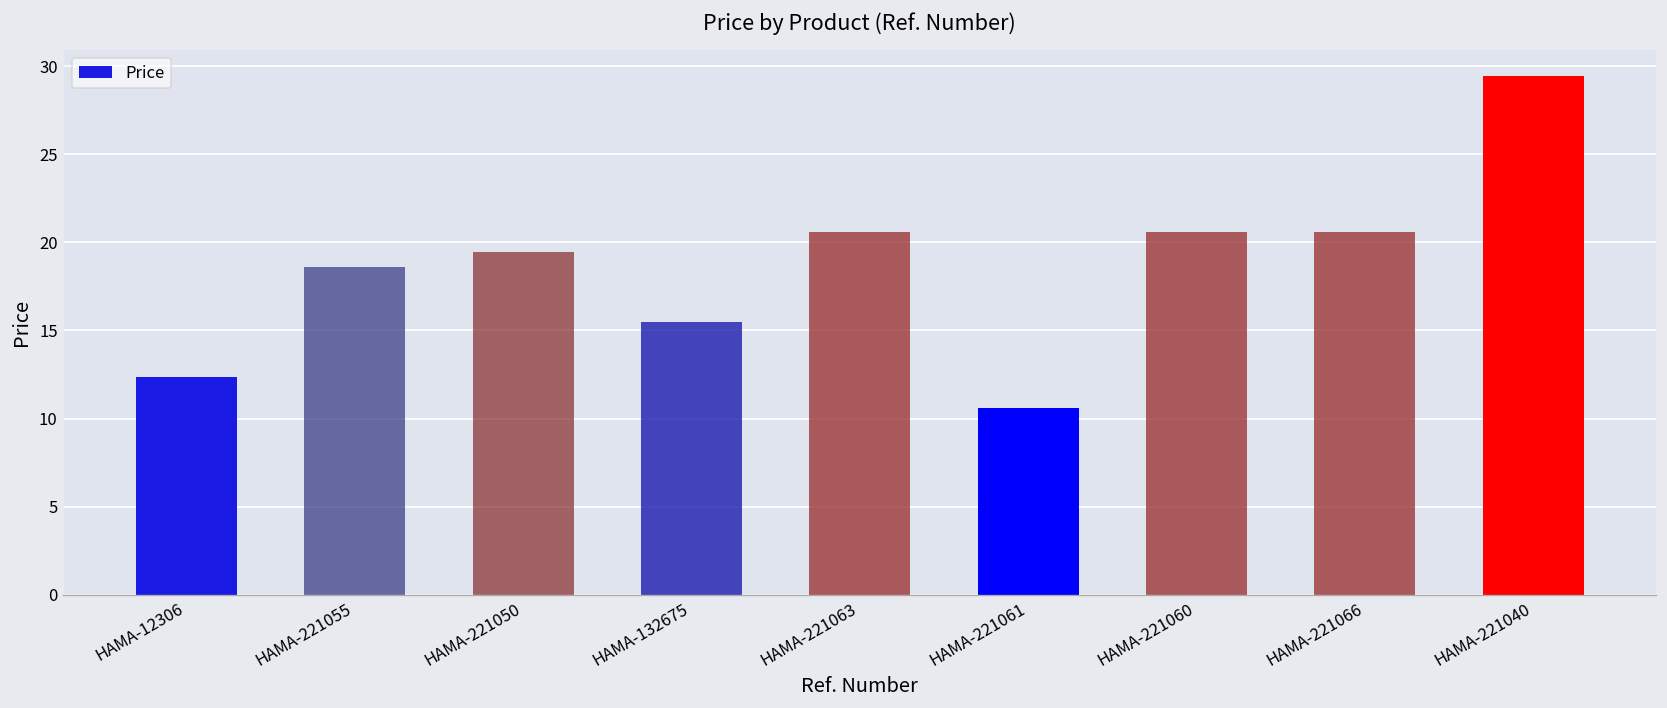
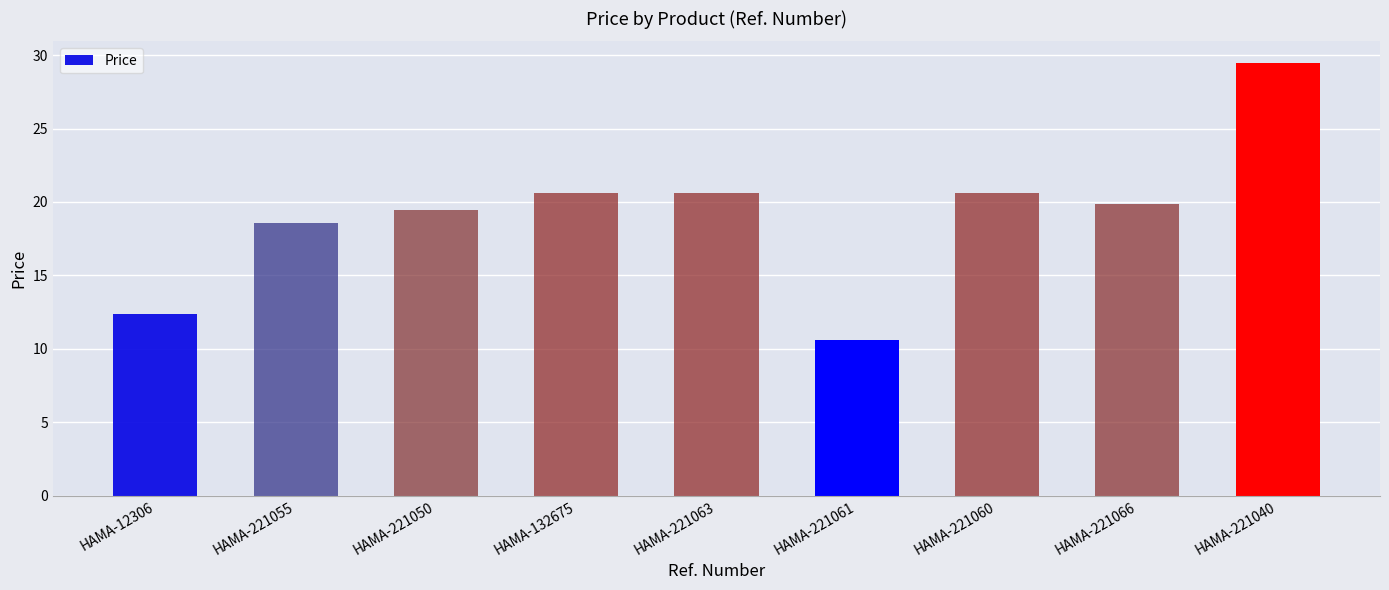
  {
    "HAMA-12306": 12.3,
    "HAMA-221055": 18.6,
    "HAMA-221050": 19.4,
-   "HAMA-132675": 15.5,
+   "HAMA-132675": 20.6,
    "HAMA-221063": 20.6,
    "HAMA-221061": 10.6,
    "HAMA-221060": 20.6,
-   "HAMA-221066": 20.6,
+   "HAMA-221066": 19.9,
    "HAMA-221040": 29.5
  }
